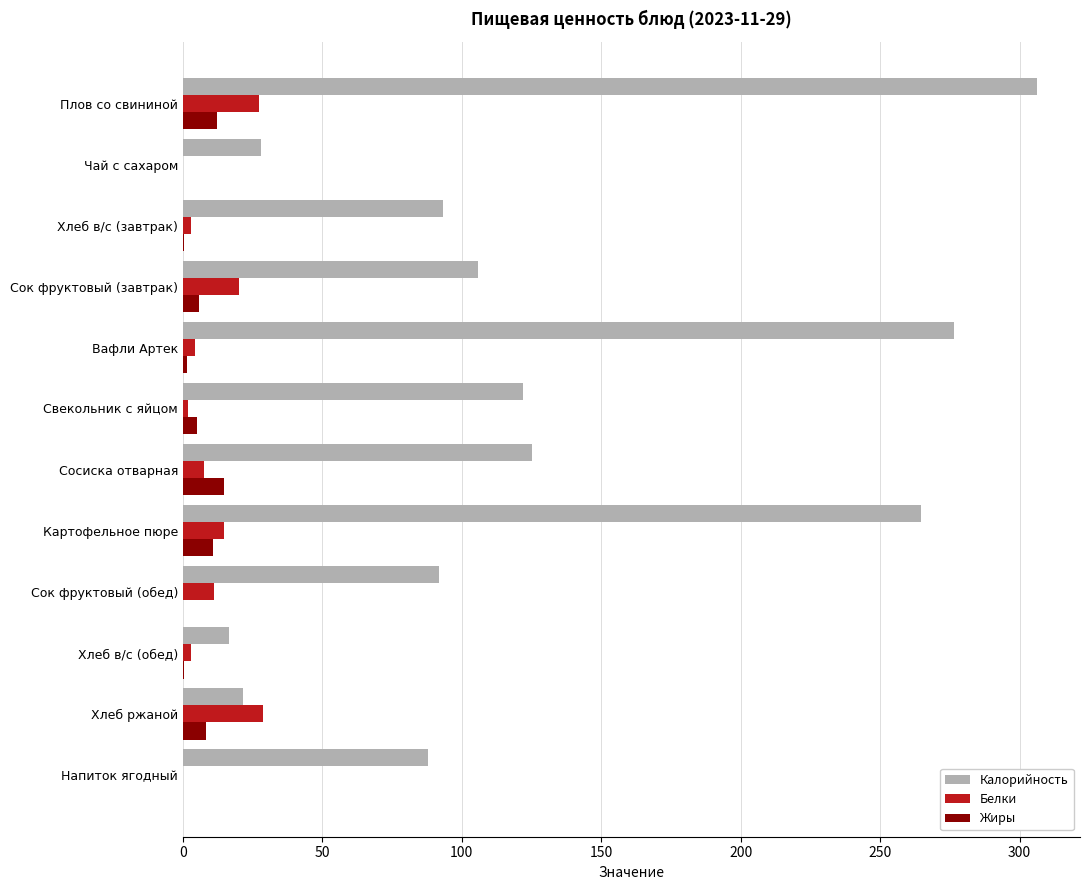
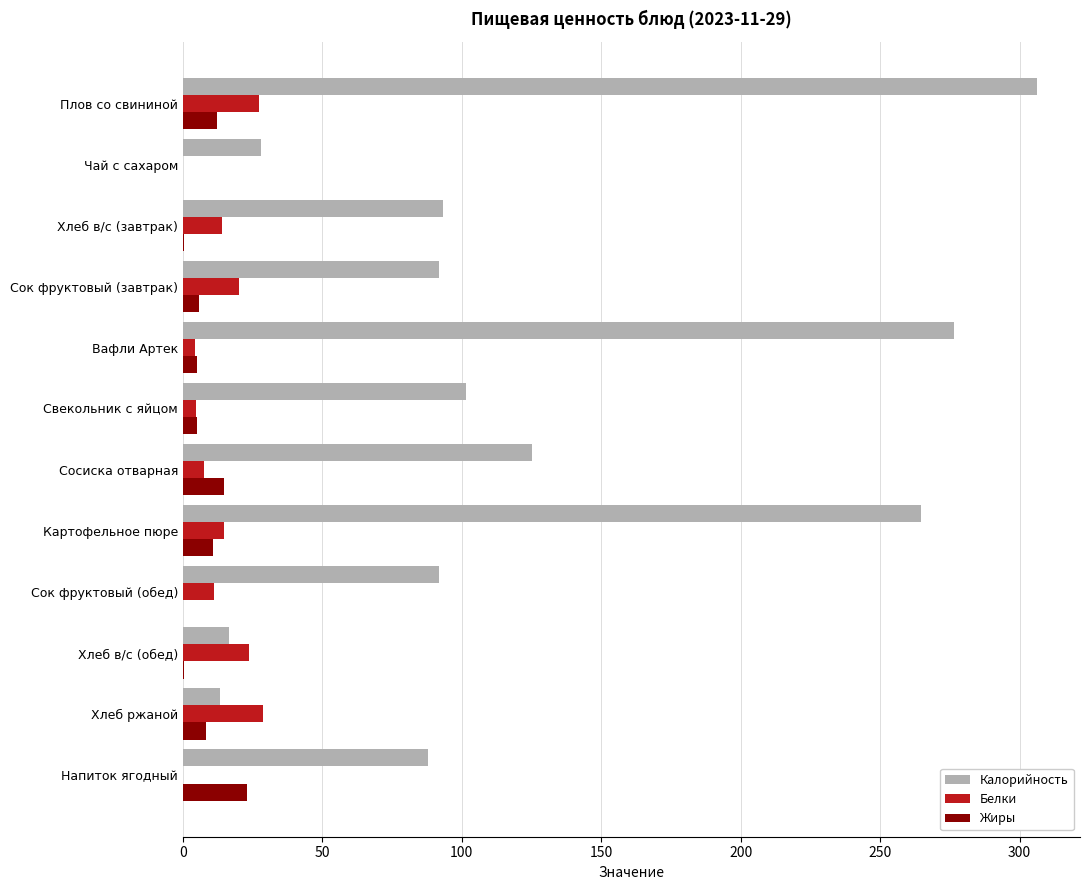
  {
    "Калорийность": {
      "Плов со свининой": 306,
      "Чай с сахаром": 28,
      "Хлеб в/с (завтрак)": 93,
-     "Сок фруктовый (завтрак)": 106,
+     "Сок фруктовый (завтрак)": 92,
      "Вафли Артек": 276,
-     "Свекольник с яйцом": 122,
+     "Свекольник с яйцом": 101,
      "Сосиска отварная": 125,
      "Картофельное пюре": 265,
      "Сок фруктовый (обед)": 92,
      "Хлеб в/с (обед)": 16,
-     "Хлеб ржаной": 22,
+     "Хлеб ржаной": 13,
      "Напиток ягодный": 88
    },
    "Белки": {
      "Плов со свининой": 27,
-     "Хлеб в/с (завтрак)": 3,
+     "Хлеб в/с (завтрак)": 14,
      "Сок фруктовый (завтрак)": 20,
      "Вафли Артек": 4,
-     "Свекольник с яйцом": 2,
+     "Свекольник с яйцом": 5,
      "Сосиска отварная": 8,
      "Картофельное пюре": 15,
      "Сок фруктовый (обед)": 11,
-     "Хлеб в/с (обед)": 3,
+     "Хлеб в/с (обед)": 24,
      "Хлеб ржаной": 29,
      "Напиток ягодный": 0
    },
    "Жиры": {
      "Плов со свининой": 12,
      "Чай с сахаром": 0,
      "Сок фруктовый (завтрак)": 6,
-     "Вафли Артек": 2,
+     "Вафли Артек": 5,
      "Свекольник с яйцом": 5,
      "Сосиска отварная": 15,
      "Картофельное пюре": 11,
      "Хлеб ржаной": 8,
-     "Напиток ягодный": 0
+     "Напиток ягодный": 23
    }
  }
